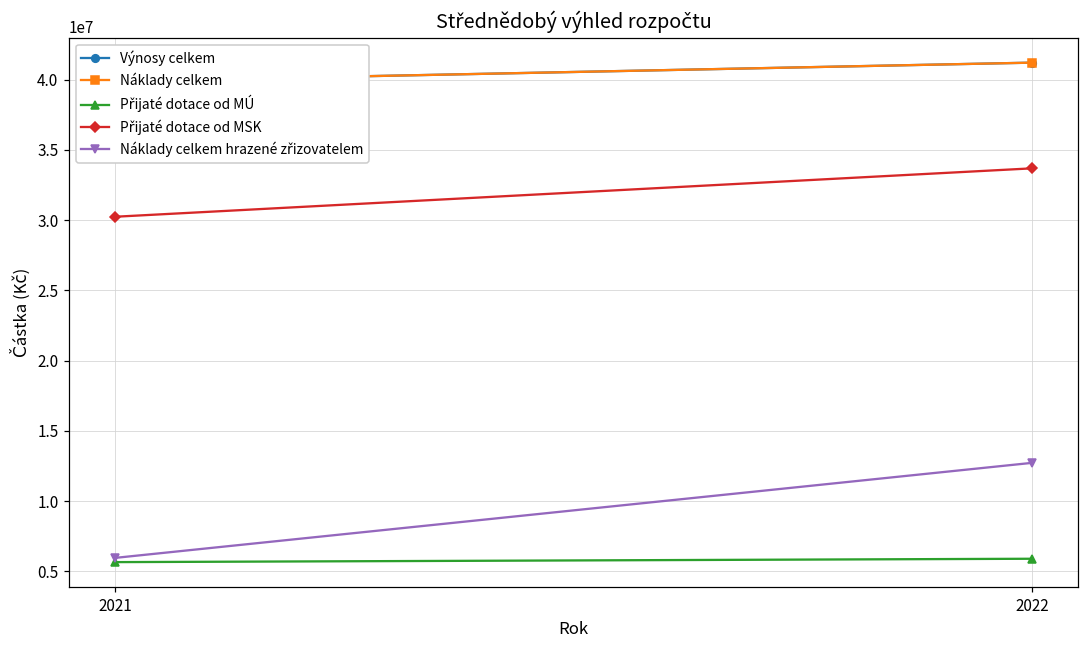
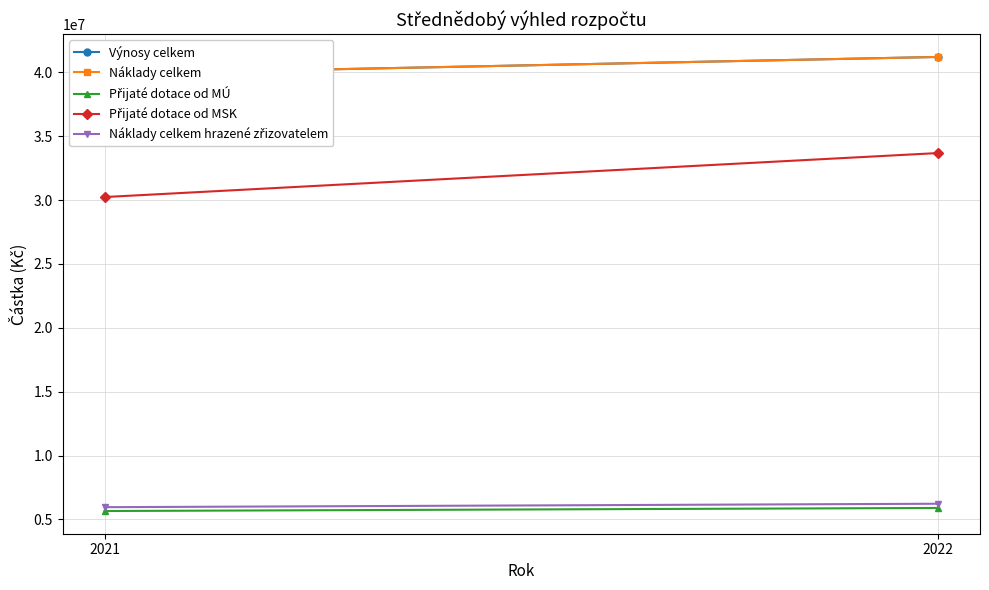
  {
    "Náklady celkem": {
      "2022": 41200000
    },
    "Přijaté dotace od MÚ": {
      "2021": 5700000,
      "2022": 5900000
    },
    "Přijaté dotace od MSK": {
      "2021": 30200000,
      "2022": 33700000
    },
    "Náklady celkem hrazené zřizovatelem": {
      "2021": 6000000,
-     "2022": 12700000
+     "2022": 6200000
    }
  }
